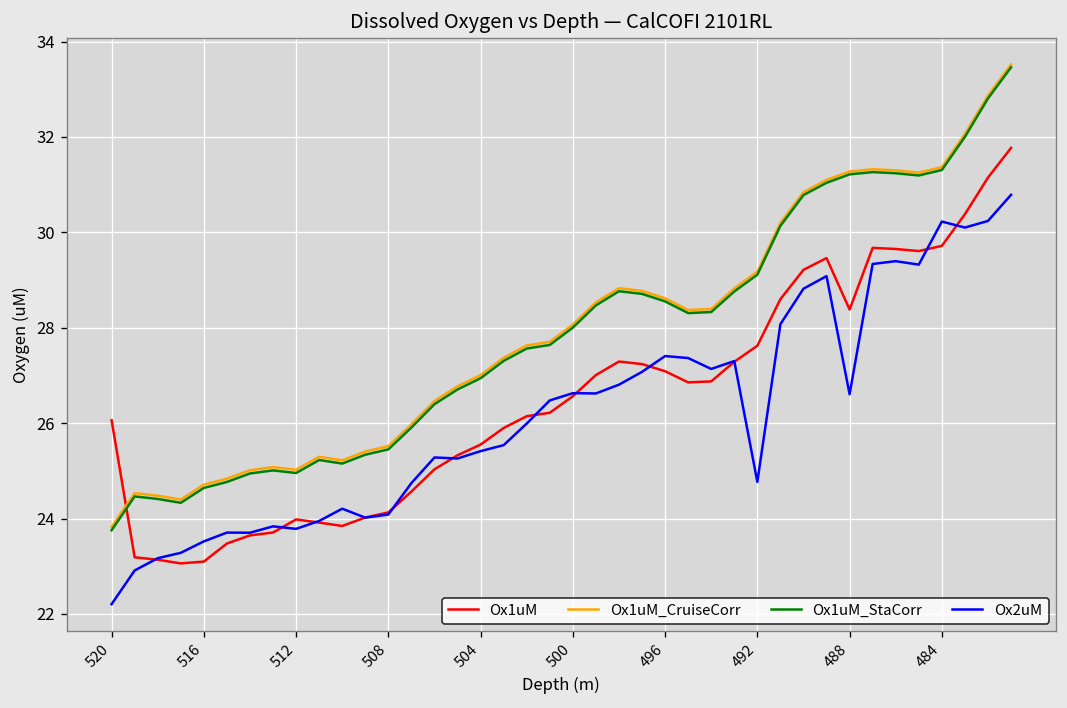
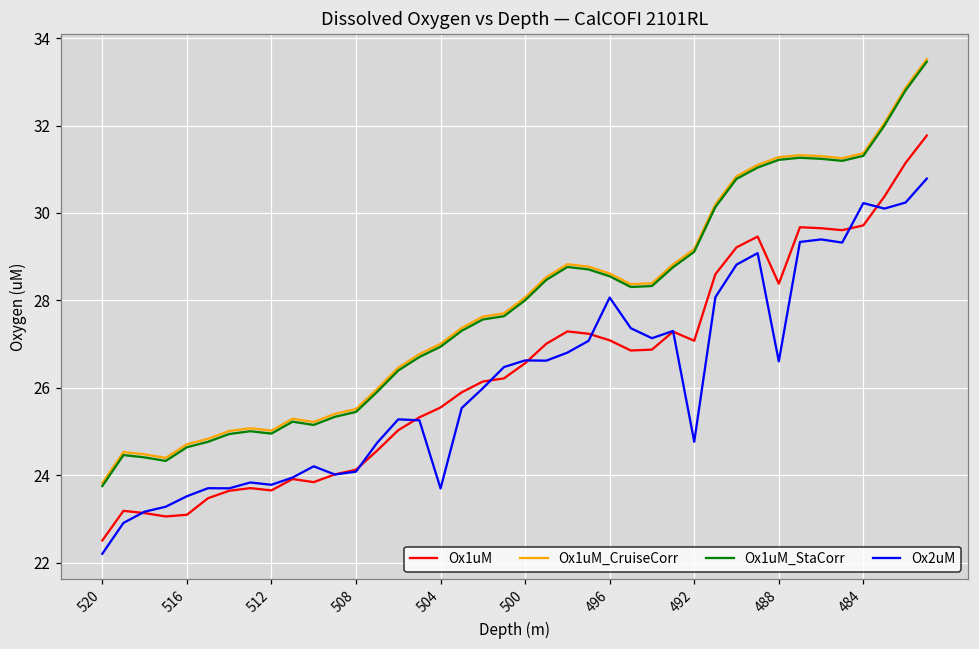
  {
    "Ox1uM": {
-     "520": 26.1,
+     "520": 22.5,
      "516": 23.1,
-     "512": 24.0,
+     "512": 23.7,
      "504": 25.6,
      "500": 26.6,
      "496": 27.1,
-     "492": 27.6,
+     "492": 27.1,
      "488": 28.4,
      "484": 29.7
    },
    "Ox1uM_CruiseCorr": {
      "520": 23.8,
      "516": 24.7,
      "512": 25.0,
      "508": 25.5,
      "504": 27.0,
      "500": 28.1,
      "496": 28.6
    },
    "Ox1uM_StaCorr": {
      "520": 23.8,
      "516": 24.6,
      "512": 25.0,
      "508": 25.4,
      "504": 26.9,
      "500": 28.0,
      "496": 28.6
    },
    "Ox2uM": {
      "520": 22.2,
      "516": 23.5,
      "512": 23.8,
-     "504": 25.4,
+     "504": 23.7,
      "500": 26.6,
-     "496": 27.4,
+     "496": 28.1,
      "492": 24.8,
      "488": 26.6,
      "484": 30.2
    }
  }
